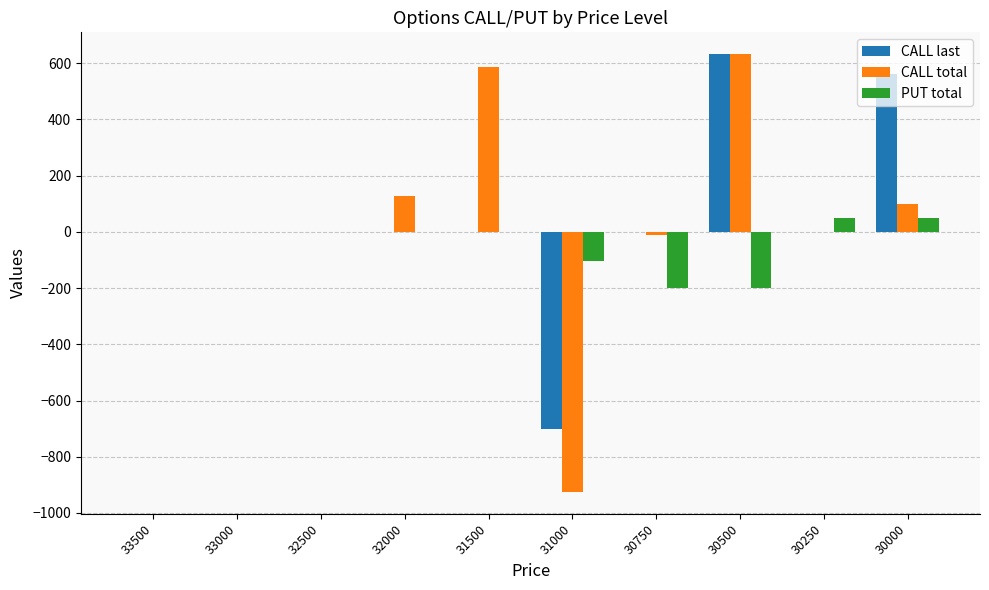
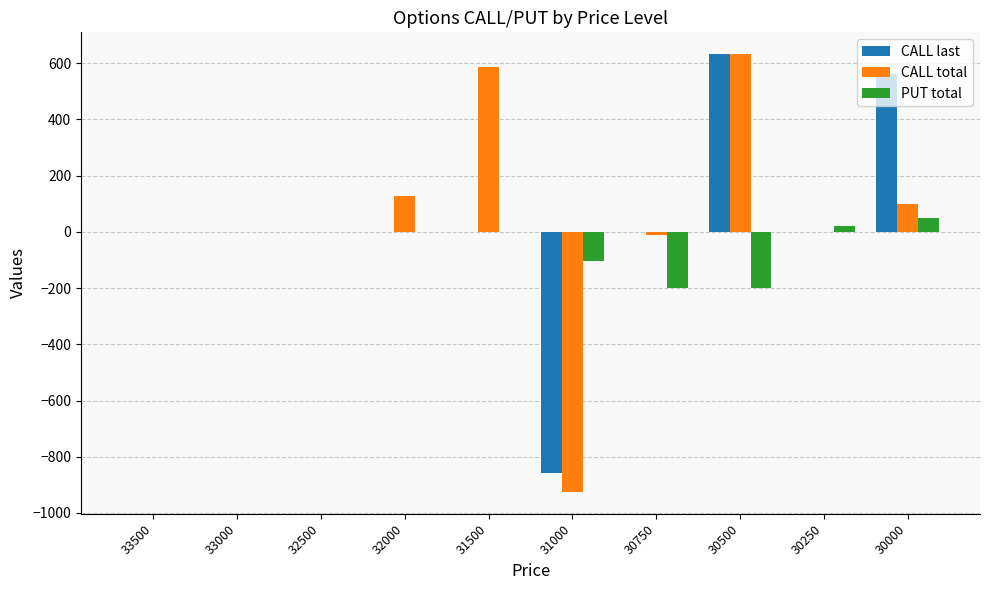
  {
    "CALL last": {
      "33500": 0,
      "33000": 0,
      "32500": 0,
      "32000": 0,
      "31500": 0,
-     "31000": -700,
+     "31000": -860,
      "30750": 0,
      "30500": 630,
      "30250": 0
    },
    "CALL total": {
      "33500": 0,
      "33000": 0,
      "32500": 0,
      "32000": 130,
      "31500": 590,
      "31000": -930,
      "30750": -10,
      "30500": 630,
      "30250": 0,
      "30000": 100
    },
    "PUT total": {
      "33500": 0,
      "33000": 0,
      "32500": 0,
      "32000": 0,
      "31500": 0,
      "31000": -100,
      "30750": -200,
      "30500": -200,
-     "30250": 50,
+     "30250": 20,
      "30000": 50
    }
  }
